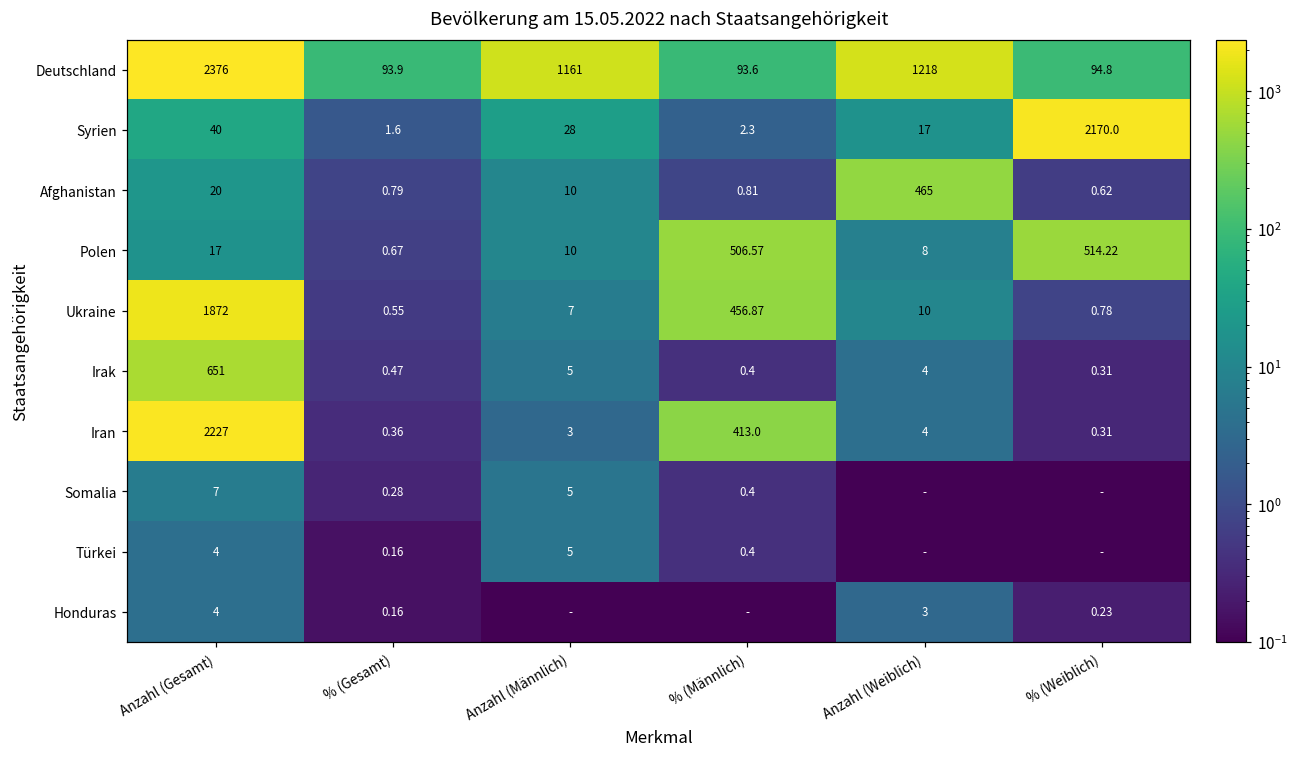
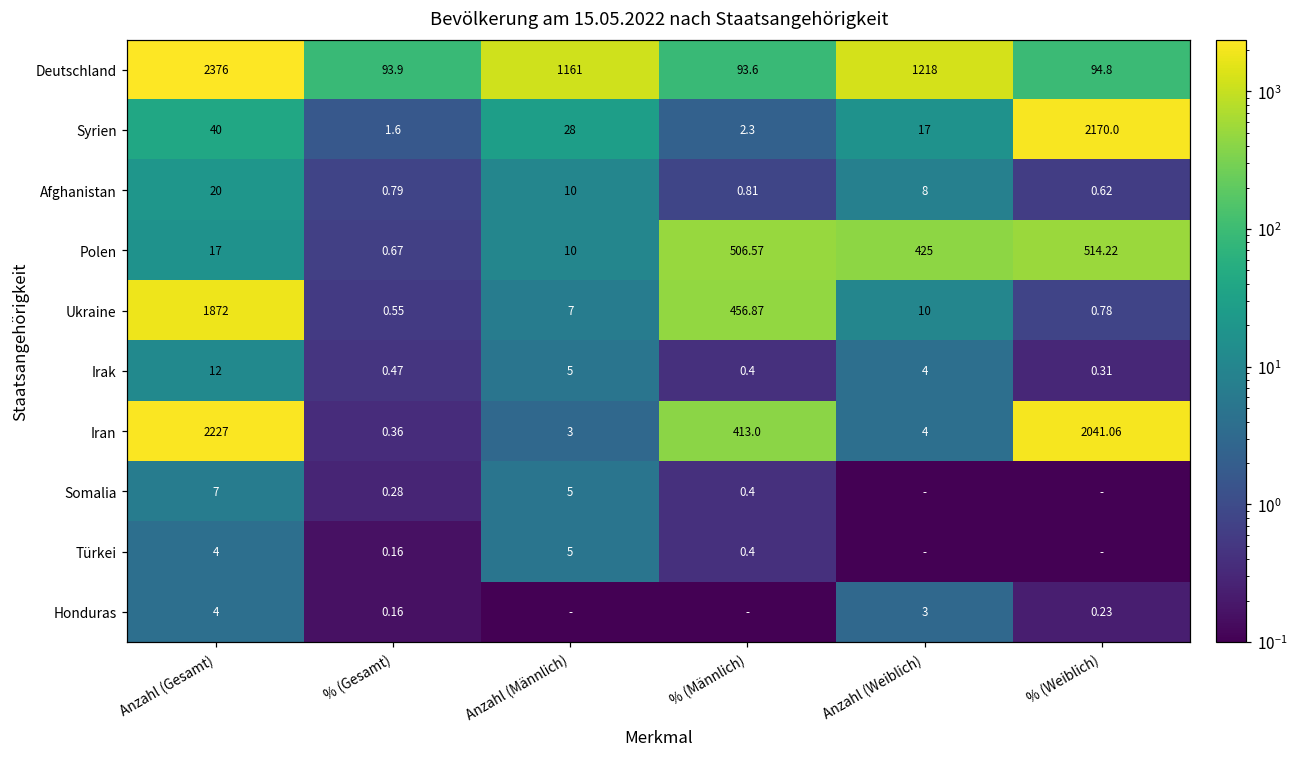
  {
    "Deutschland": {
      "Anzahl (Gesamt)": 2376,
      "% (Gesamt)": 93.9,
      "Anzahl (Männlich)": 1161,
      "% (Männlich)": 93.6,
      "Anzahl (Weiblich)": 1218,
      "% (Weiblich)": 94.8
    },
    "Syrien": {
      "Anzahl (Gesamt)": 40,
      "% (Gesamt)": 1.6,
      "Anzahl (Männlich)": 28,
      "% (Männlich)": 2.3,
      "Anzahl (Weiblich)": 17,
      "% (Weiblich)": 2170.0
    },
    "Afghanistan": {
      "Anzahl (Gesamt)": 20,
      "% (Gesamt)": 0.79,
      "Anzahl (Männlich)": 10,
      "% (Männlich)": 0.81,
-     "Anzahl (Weiblich)": 465,
+     "Anzahl (Weiblich)": 8,
      "% (Weiblich)": 0.62
    },
    "Polen": {
      "Anzahl (Gesamt)": 17,
      "% (Gesamt)": 0.67,
      "Anzahl (Männlich)": 10,
      "% (Männlich)": 506.57,
-     "Anzahl (Weiblich)": 8,
+     "Anzahl (Weiblich)": 425,
      "% (Weiblich)": 514.22
    },
    "Ukraine": {
      "Anzahl (Gesamt)": 1872,
      "% (Gesamt)": 0.55,
      "Anzahl (Männlich)": 7,
      "% (Männlich)": 456.87,
      "Anzahl (Weiblich)": 10,
      "% (Weiblich)": 0.78
    },
    "Irak": {
-     "Anzahl (Gesamt)": 651,
+     "Anzahl (Gesamt)": 12,
      "% (Gesamt)": 0.47,
      "Anzahl (Männlich)": 5,
      "% (Männlich)": 0.4,
      "Anzahl (Weiblich)": 4,
      "% (Weiblich)": 0.31
    },
    "Iran": {
      "Anzahl (Gesamt)": 2227,
      "% (Gesamt)": 0.36,
      "Anzahl (Männlich)": 3,
      "% (Männlich)": 413.0,
      "Anzahl (Weiblich)": 4,
-     "% (Weiblich)": 0.31
+     "% (Weiblich)": 2041.06
    },
    "Somalia": {
      "Anzahl (Gesamt)": 7,
      "% (Gesamt)": 0.28,
      "Anzahl (Männlich)": 5,
      "% (Männlich)": 0.4
    },
    "Türkei": {
      "Anzahl (Gesamt)": 4,
      "% (Gesamt)": 0.16,
      "Anzahl (Männlich)": 5,
      "% (Männlich)": 0.4
    },
    "Honduras": {
      "Anzahl (Gesamt)": 4,
      "% (Gesamt)": 0.16,
      "Anzahl (Weiblich)": 3,
      "% (Weiblich)": 0.23
    }
  }
